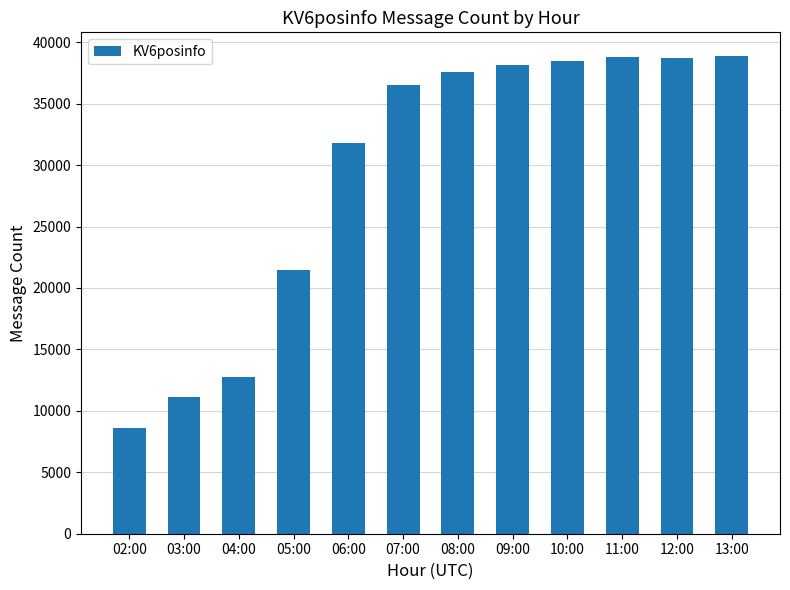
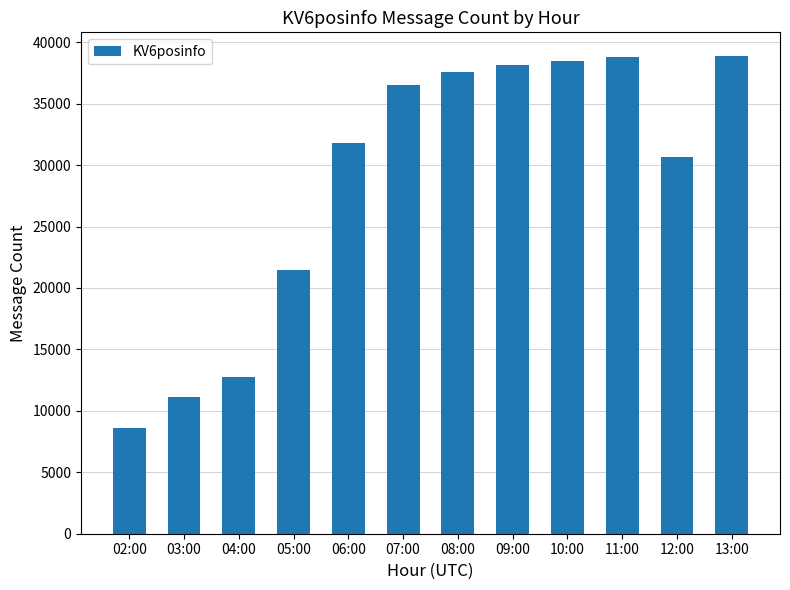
  {
    "02:00": 8600,
    "03:00": 11200,
    "04:00": 12800,
    "05:00": 21500,
    "06:00": 31800,
    "07:00": 36500,
    "08:00": 37500,
    "09:00": 38100,
    "10:00": 38500,
    "11:00": 38800,
-   "12:00": 38700,
+   "12:00": 30700,
    "13:00": 38900
  }
